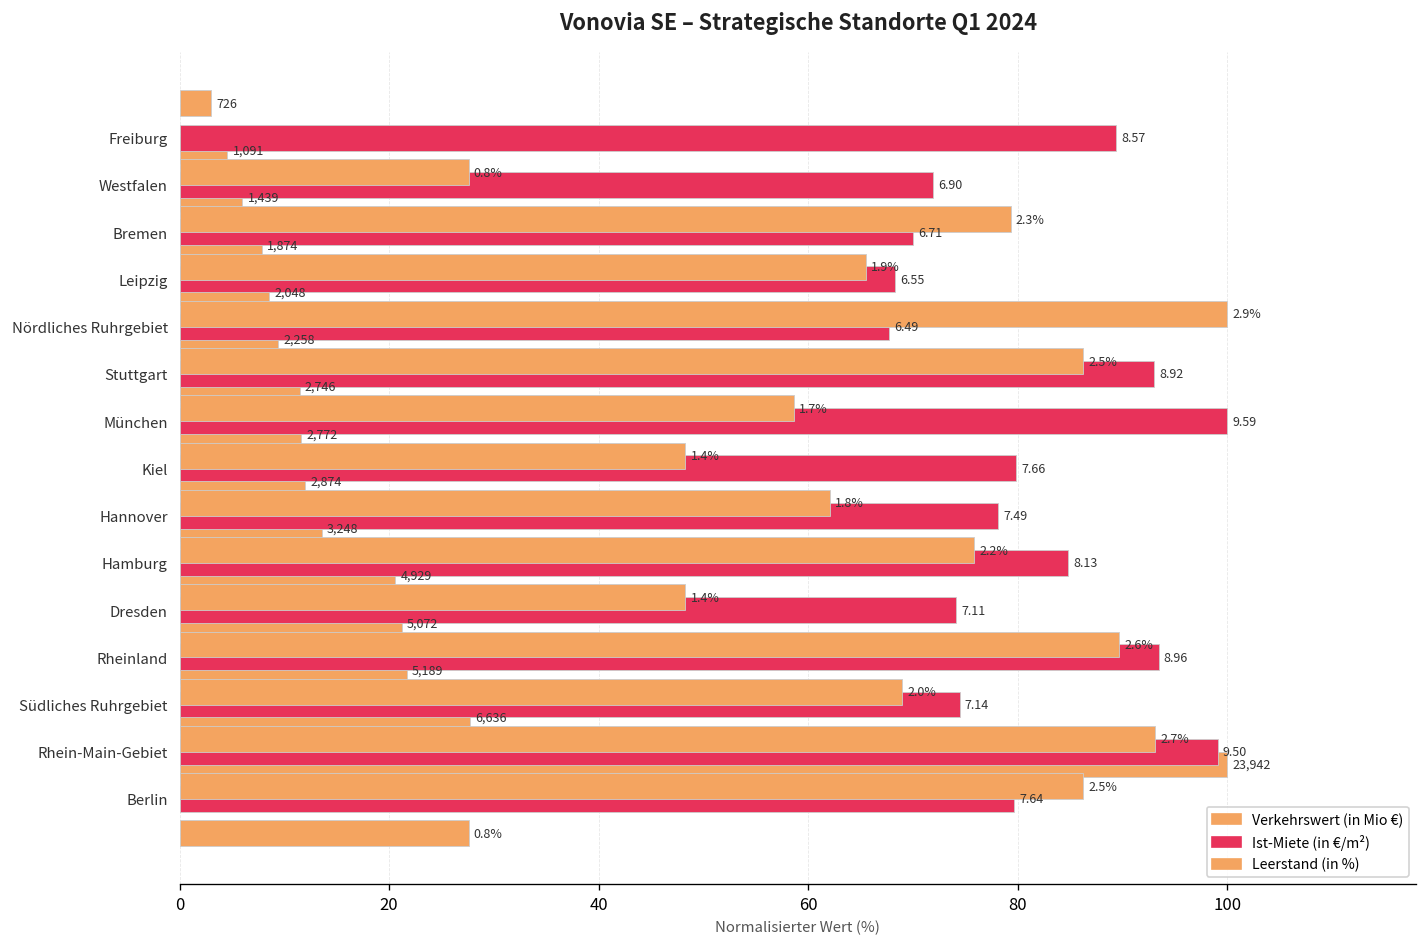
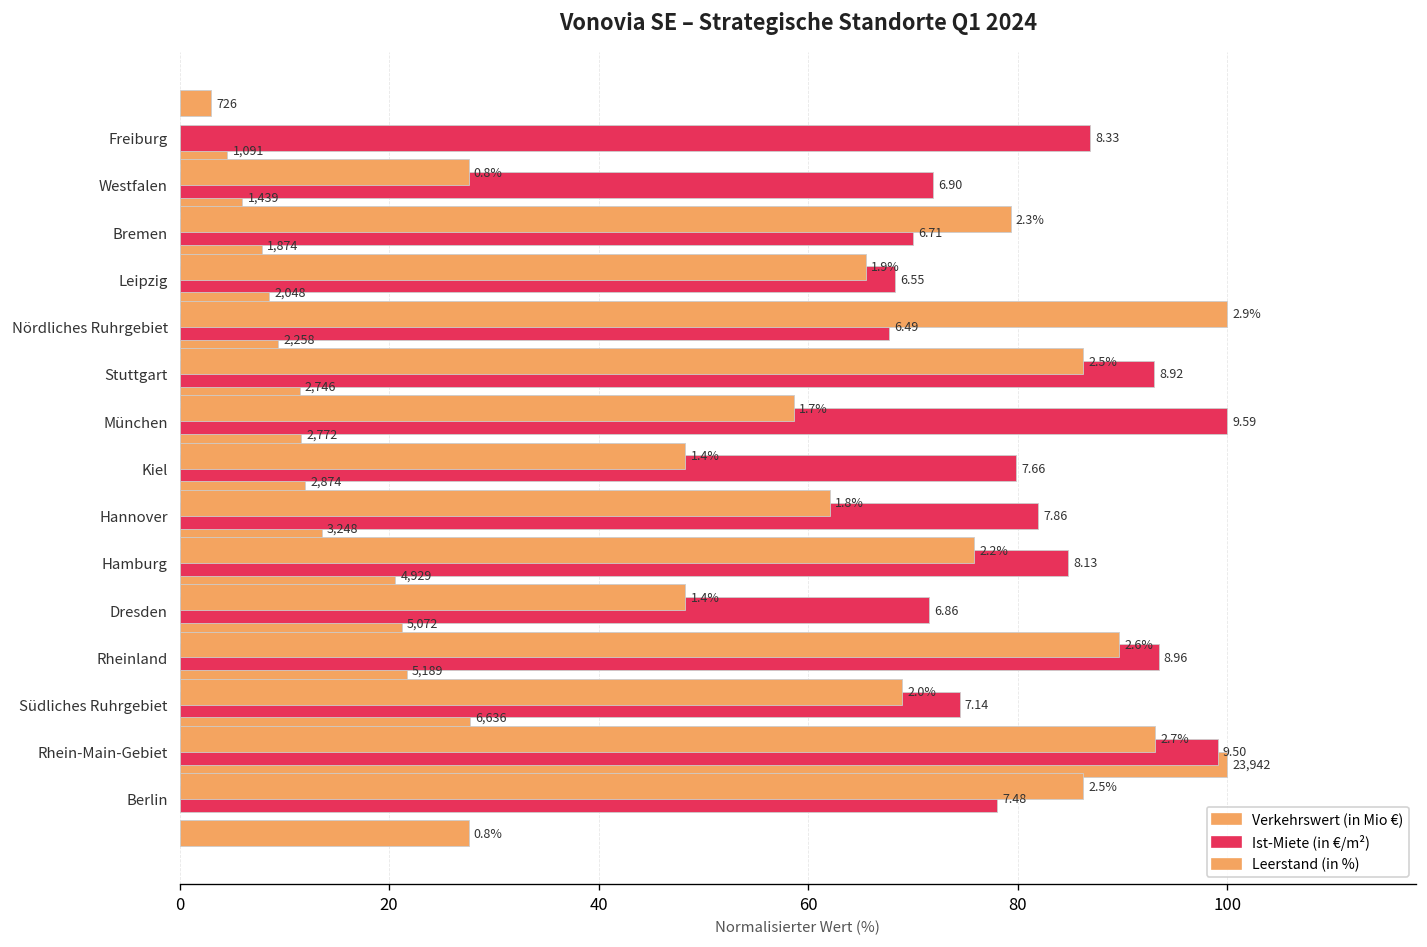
  {
    "Ist-Miete (in €/m²)": {
-     "Freiburg": 8.57,
-     "Hannover": 7.49,
-     "Dresden": 7.11,
-     "Berlin": 7.64
+     "Freiburg": 8.33,
+     "Hannover": 7.86,
+     "Dresden": 6.86,
+     "Berlin": 7.48
    }
  }
